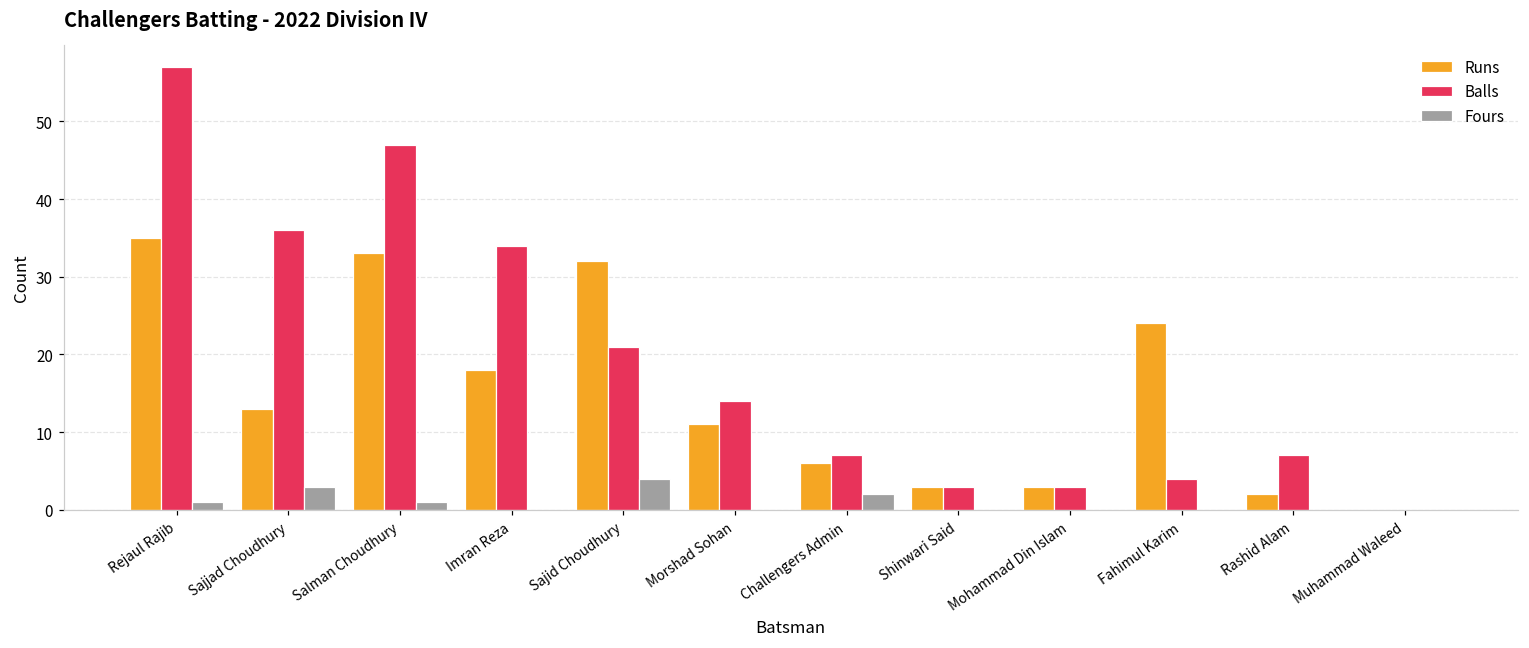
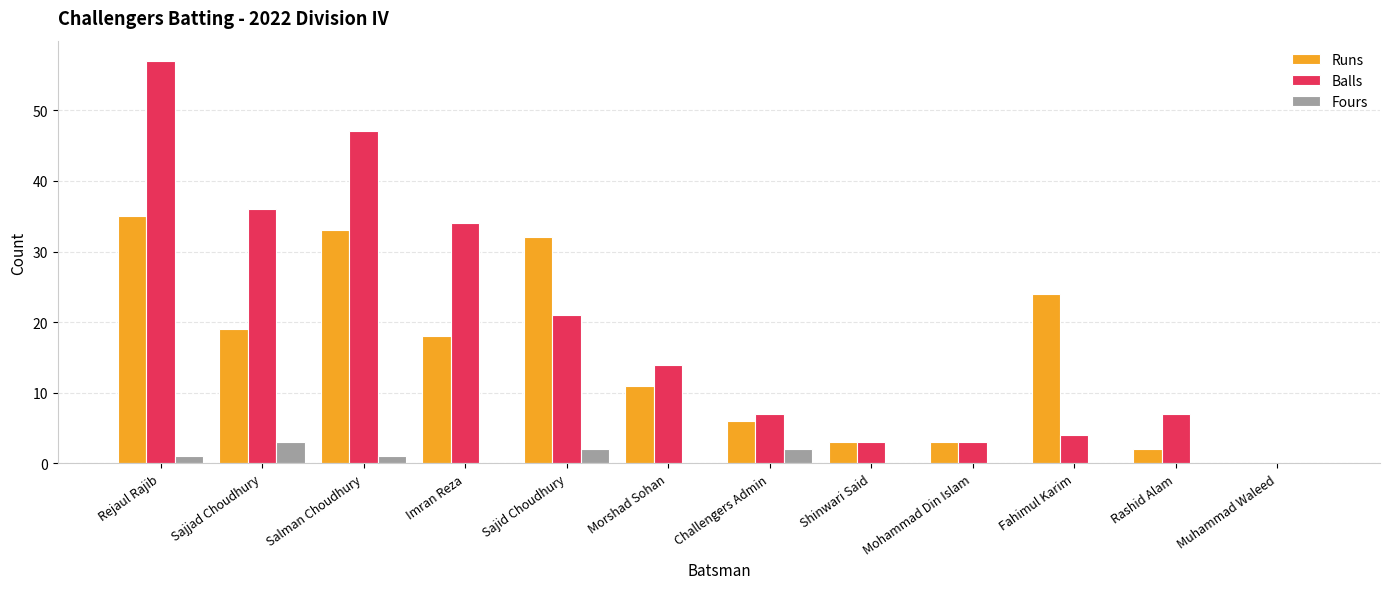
  {
    "Runs": {
      "Rejaul Rajib": 35,
-     "Sajjad Choudhury": 13,
+     "Sajjad Choudhury": 19,
      "Salman Choudhury": 33,
      "Imran Reza": 18,
      "Sajid Choudhury": 32,
      "Morshad Sohan": 11,
      "Challengers Admin": 6,
      "Shinwari Said": 3,
      "Mohammad Din Islam": 3,
      "Fahimul Karim": 24,
      "Rashid Alam": 2,
      "Muhammad Waleed": 0
    },
    "Balls": {
      "Rejaul Rajib": 57,
      "Sajjad Choudhury": 36,
      "Salman Choudhury": 47,
      "Imran Reza": 34,
      "Sajid Choudhury": 21,
      "Morshad Sohan": 14,
      "Challengers Admin": 7,
      "Shinwari Said": 3,
      "Mohammad Din Islam": 3,
      "Fahimul Karim": 4,
      "Rashid Alam": 7,
      "Muhammad Waleed": 0
    },
    "Fours": {
      "Rejaul Rajib": 1,
      "Sajjad Choudhury": 3,
      "Salman Choudhury": 1,
      "Imran Reza": 0,
-     "Sajid Choudhury": 4,
+     "Sajid Choudhury": 2,
      "Morshad Sohan": 0,
      "Challengers Admin": 2,
      "Shinwari Said": 0,
      "Mohammad Din Islam": 0,
      "Fahimul Karim": 0,
      "Rashid Alam": 0,
      "Muhammad Waleed": 0
    }
  }
